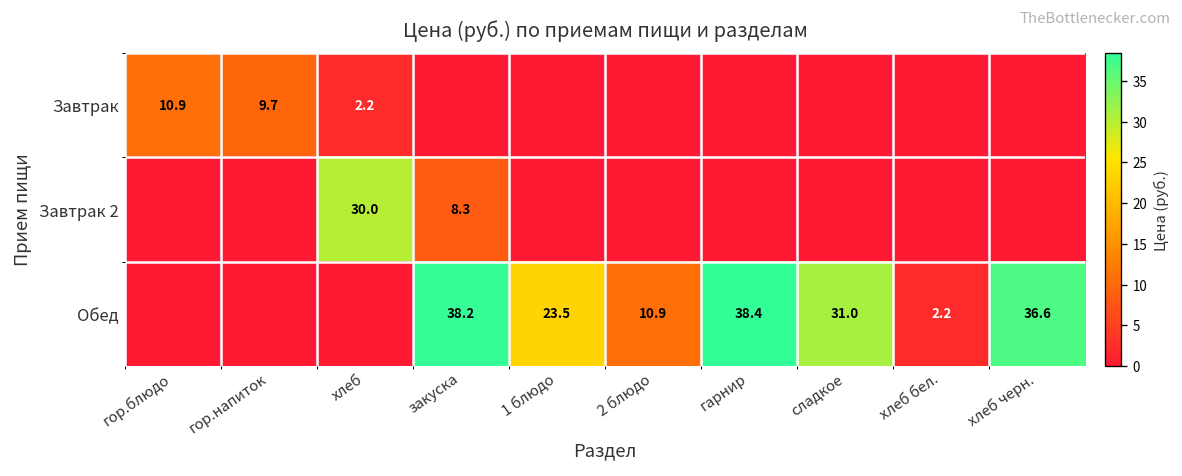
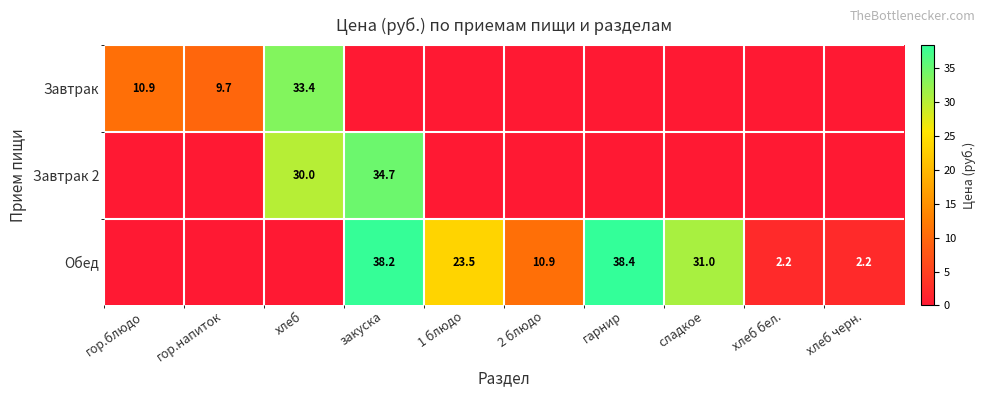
  {
    "Завтрак": {
      "гор.блюдо": 10.9,
      "гор.напиток": 9.7,
-     "хлеб": 2.2
+     "хлеб": 33.4
    },
    "Завтрак 2": {
      "хлеб": 30.0,
-     "закуска": 8.3
+     "закуска": 34.7
    },
    "Обед": {
      "закуска": 38.2,
      "1 блюдо": 23.5,
      "2 блюдо": 10.9,
      "гарнир": 38.4,
      "сладкое": 31.0,
      "хлеб бел.": 2.2,
-     "хлеб черн.": 36.6
+     "хлеб черн.": 2.2
    }
  }
